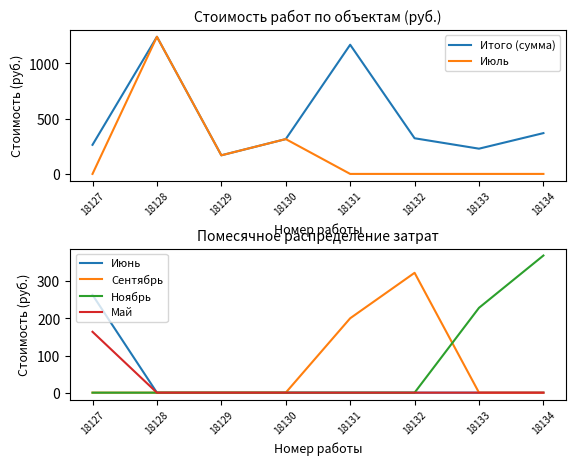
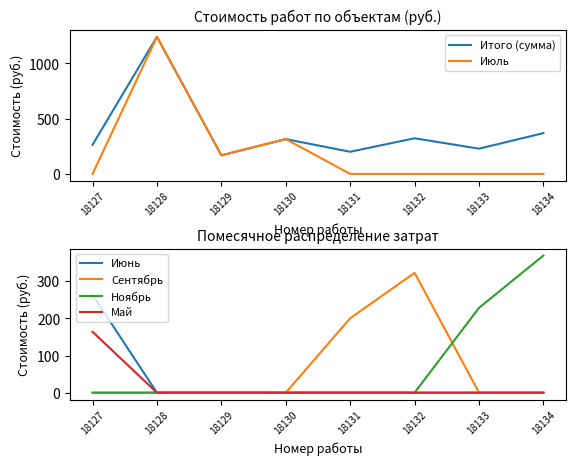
  {
    "Стоимость работ по объектам (руб.)": {
      "Итого (сумма)": {
        "18127": 260,
-       "18131": 1170,
+       "18131": 200,
        "18132": 320,
        "18133": 230,
        "18134": 370
      },
      "Июль": {
        "18127": 0,
        "18131": 0,
        "18132": 0,
        "18133": 0,
        "18134": 0
      }
    },
    "Помесячное распределение затрат": {
      "Сентябрь": {
        "18131": 200,
        "18132": 320
      },
      "Ноябрь": {
        "18133": 230,
        "18134": 370
      },
      "Май": {
        "18127": 160
      }
    }
  }
